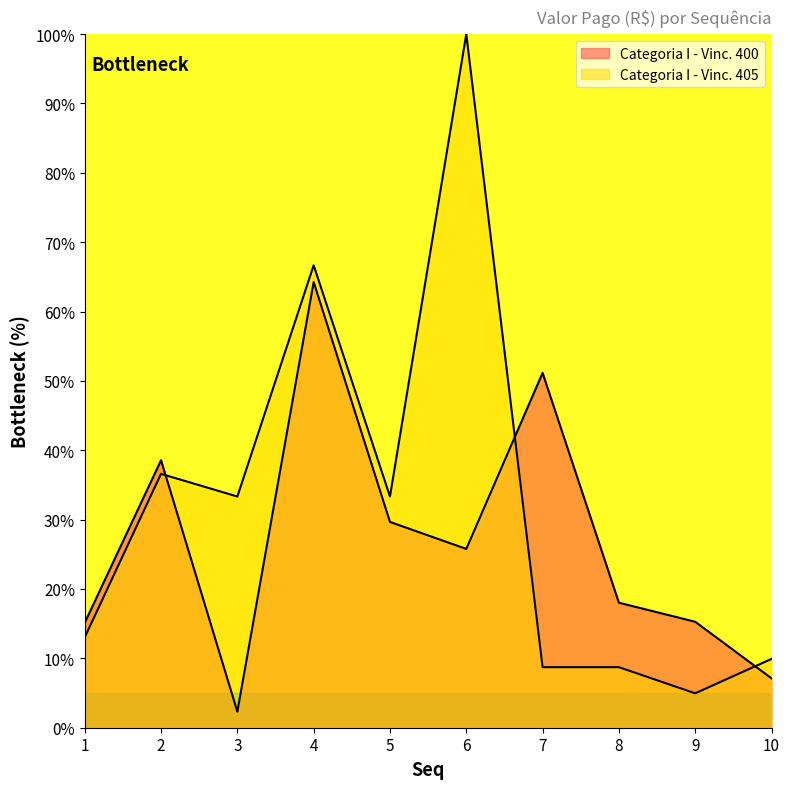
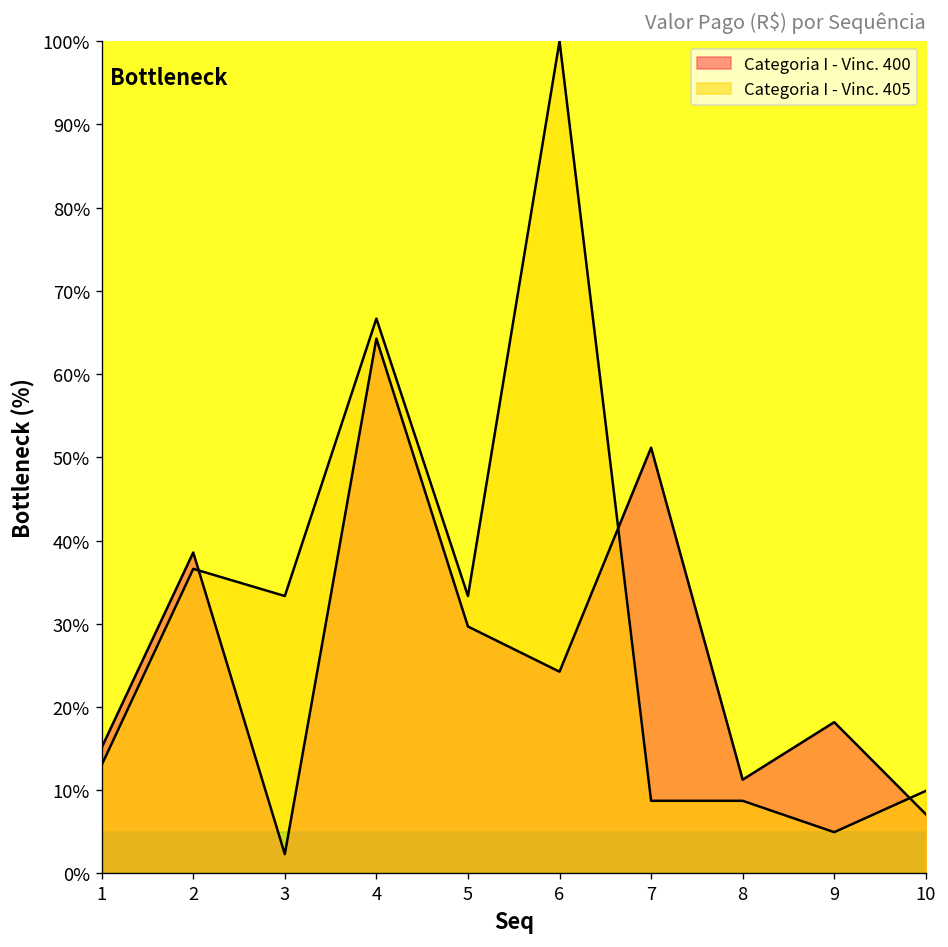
  {
    "Categoria I - Vinc. 400": {
      "1": "15%",
      "2": "39%",
      "3": "2%",
      "4": "64%",
      "5": "30%",
-     "6": "26%",
+     "6": "24%",
      "7": "51%",
-     "8": "18%",
-     "9": "15%",
+     "8": "11%",
+     "9": "18%",
      "10": "7%"
    },
    "Categoria I - Vinc. 405": {
      "1": "13%",
      "2": "37%",
      "3": "33%",
      "4": "67%",
      "5": "33%",
      "6": "100%",
      "7": "9%",
      "8": "9%",
      "9": "5%",
      "10": "10%"
    }
  }
